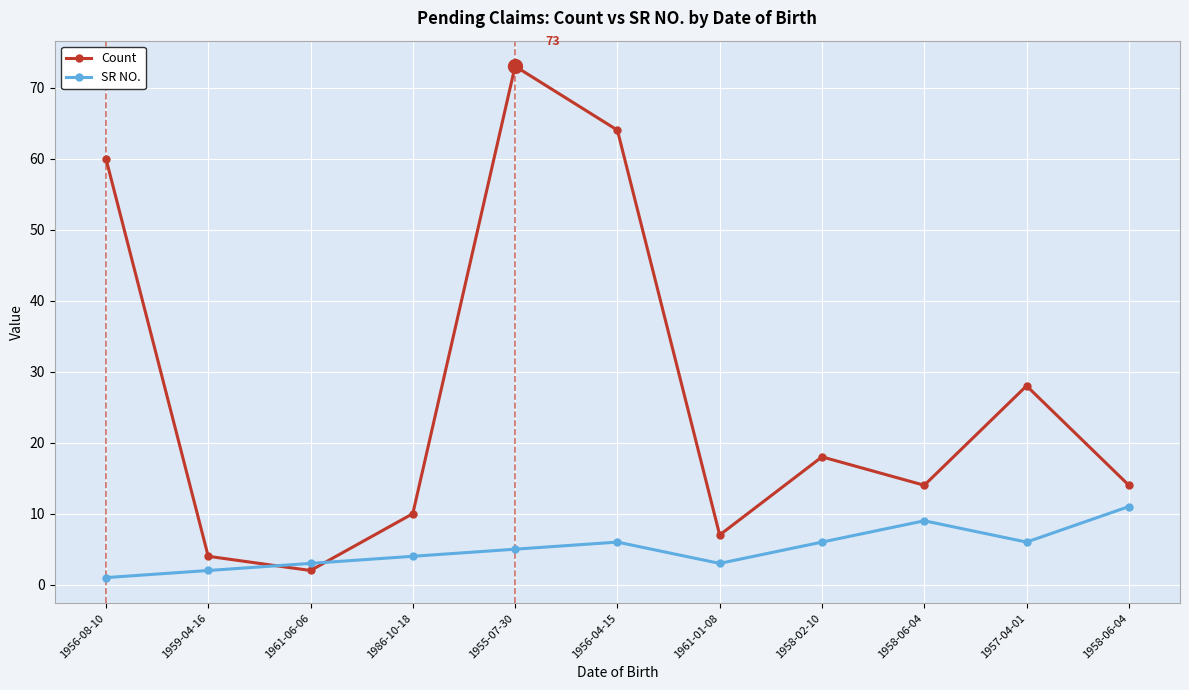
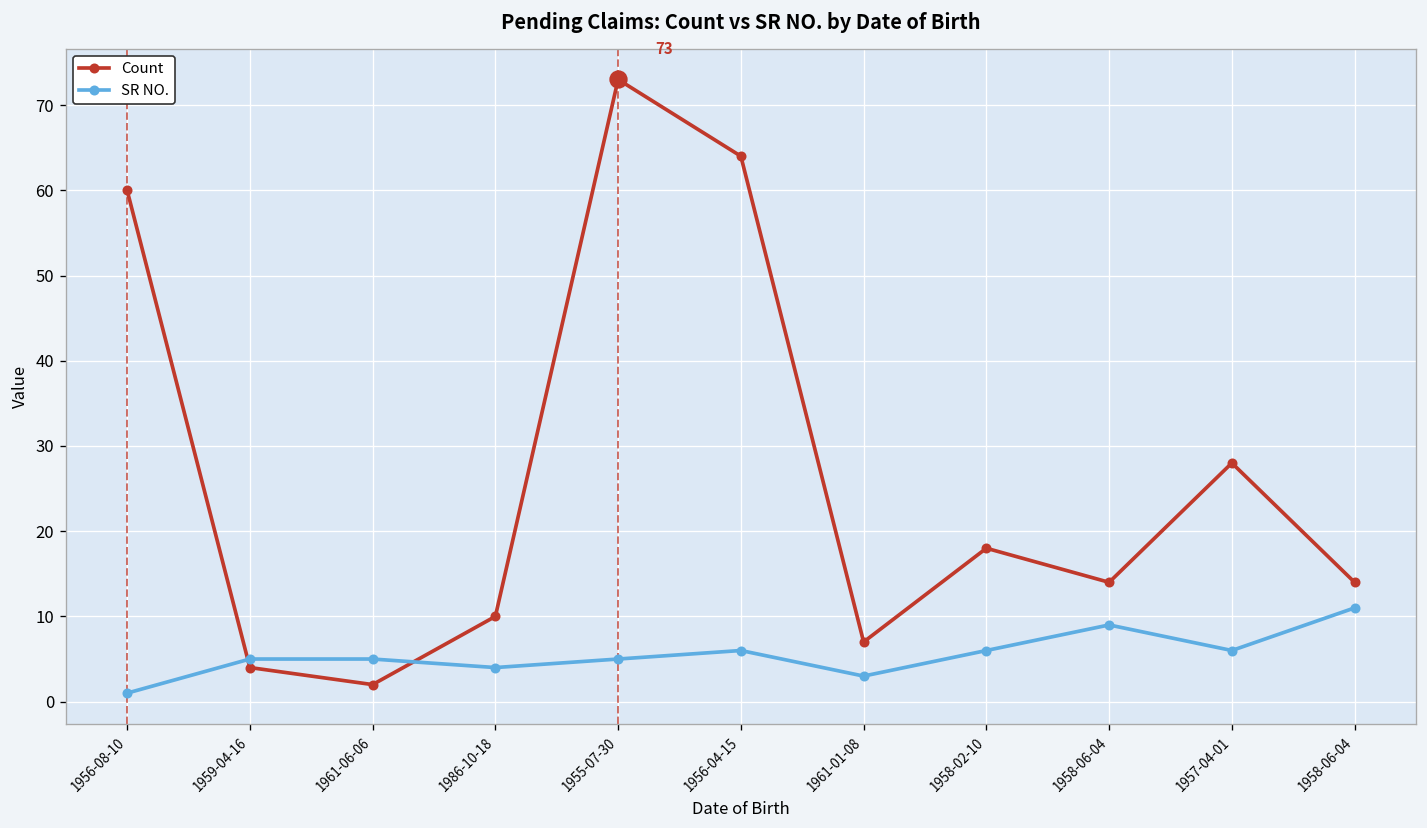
  {
    "SR NO.": {
      "1956-08-10": 1,
-     "1959-04-16": 2,
-     "1961-06-06": 3,
+     "1959-04-16": 5,
+     "1961-06-06": 5,
      "1986-10-18": 4,
      "1955-07-30": 5,
      "1956-04-15": 6,
      "1961-01-08": 3,
      "1958-02-10": 6,
      "1957-04-01": 6
    }
  }
